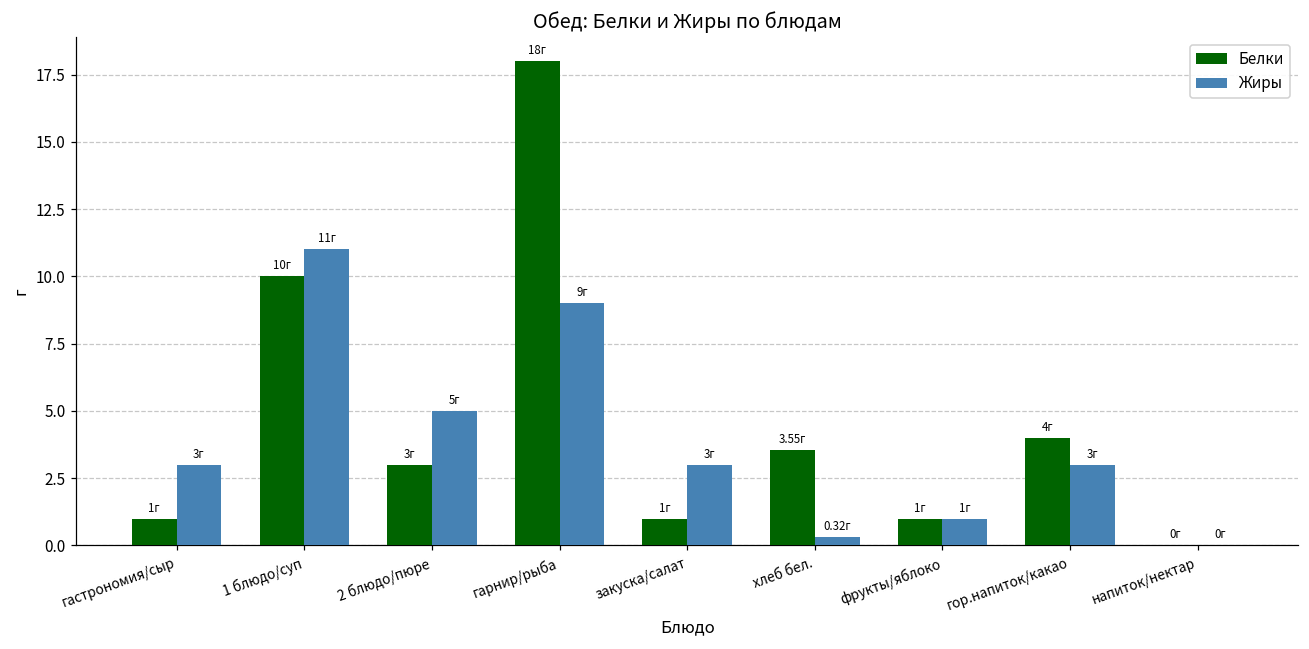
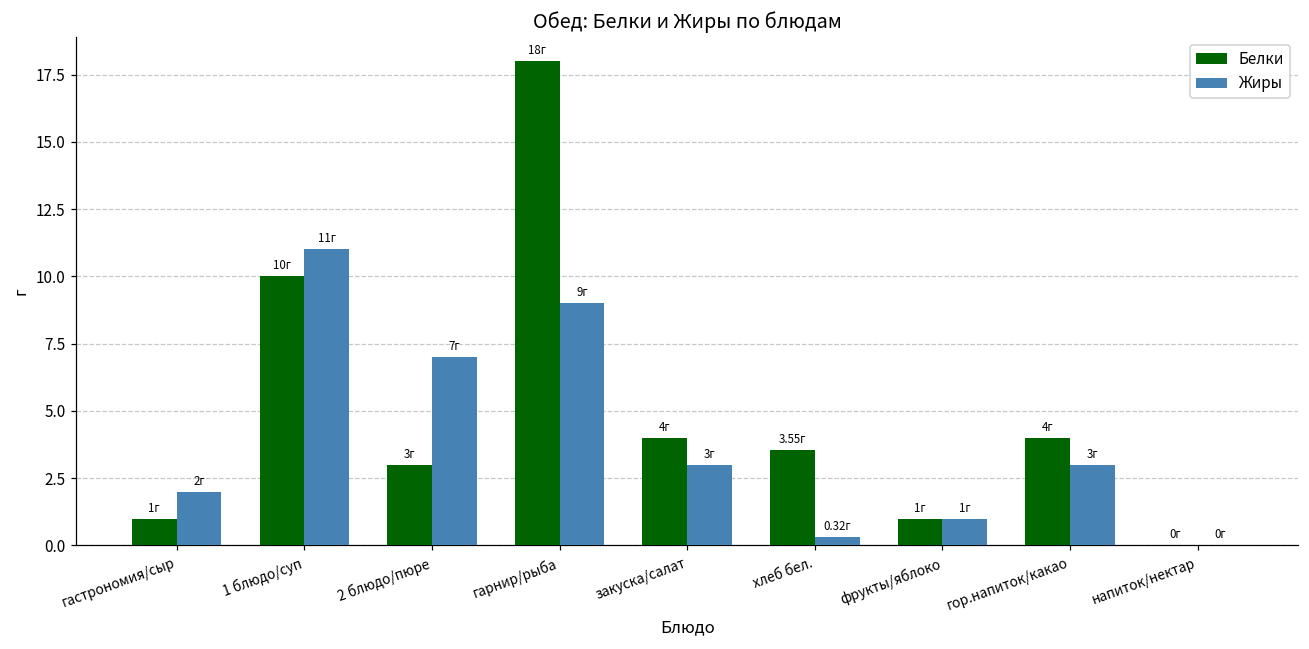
  {
    "Белки": {
      "гастрономия/сыр": "1г",
      "1 блюдо/суп": "10г",
      "2 блюдо/пюре": "3г",
      "гарнир/рыба": "18г",
-     "закуска/салат": "1г",
+     "закуска/салат": "4г",
      "хлеб бел.": "3.55г",
      "фрукты/яблоко": "1г",
      "гор.напиток/какао": "4г",
      "напиток/нектар": "0г"
    },
    "Жиры": {
-     "гастрономия/сыр": "3г",
+     "гастрономия/сыр": "2г",
      "1 блюдо/суп": "11г",
-     "2 блюдо/пюре": "5г",
+     "2 блюдо/пюре": "7г",
      "гарнир/рыба": "9г",
      "закуска/салат": "3г",
      "хлеб бел.": "0.32г",
      "фрукты/яблоко": "1г",
      "гор.напиток/какао": "3г",
      "напиток/нектар": "0г"
    }
  }
